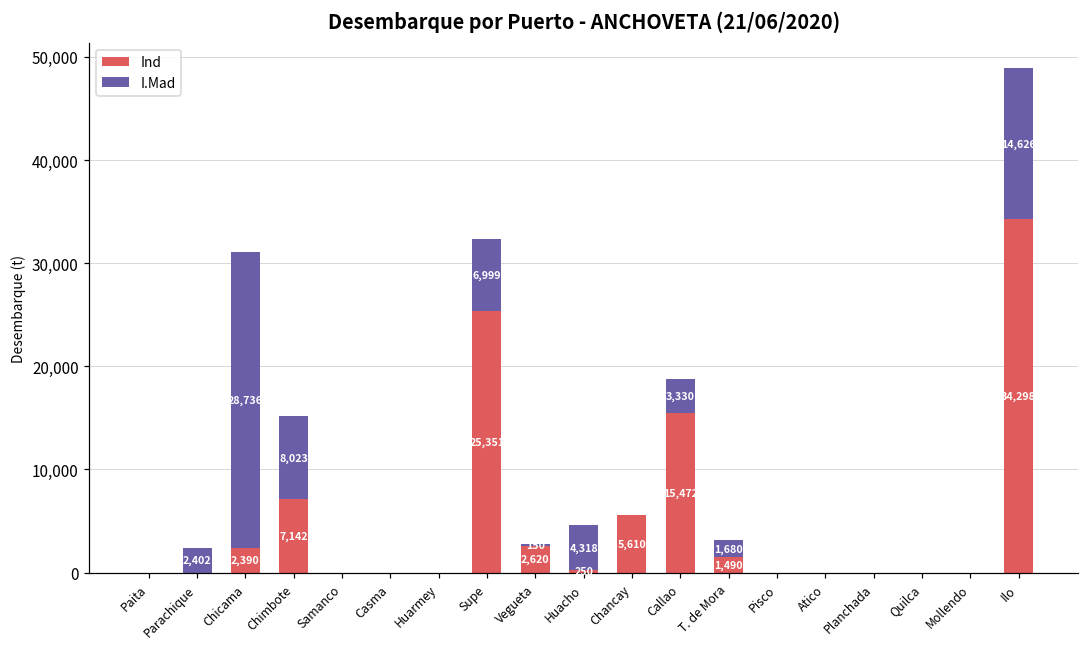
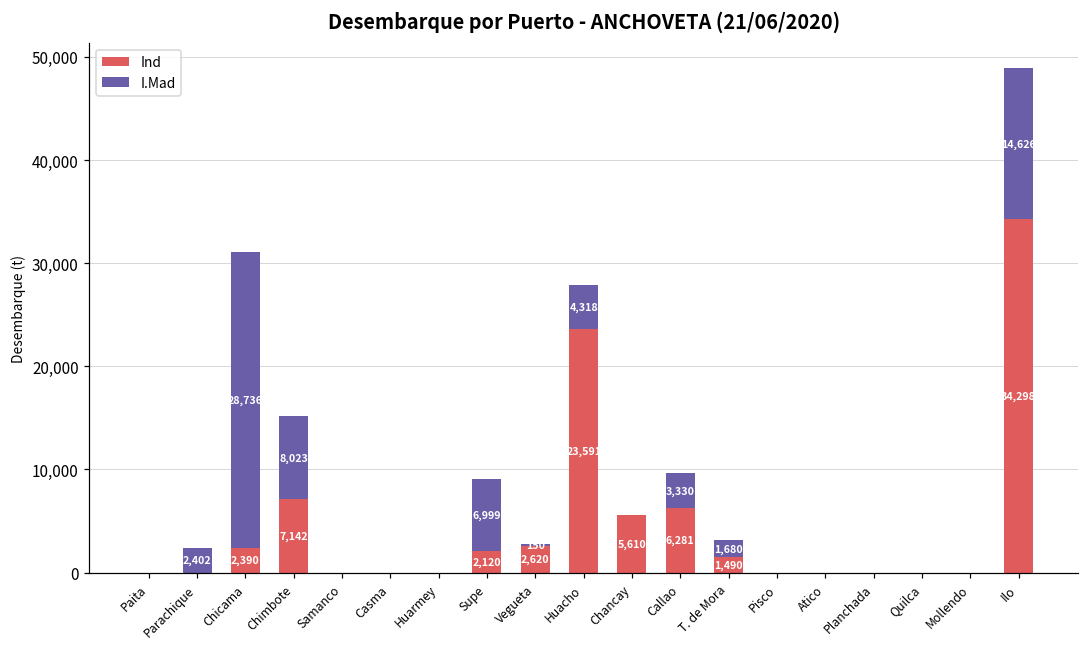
  {
    "Ind": {
      "Chicama": "2,390",
      "Chimbote": "7,142",
-     "Supe": "25,351",
+     "Supe": "2,120",
      "Vegueta": "2,620",
-     "Huacho": "250",
+     "Huacho": "23,591",
      "Chancay": "5,610",
-     "Callao": "15,472",
+     "Callao": "6,281",
      "T. de Mora": "1,490",
      "Ilo": "34,298"
    },
    "I.Mad": {
      "Parachique": "2,402",
      "Chicama": "28,736",
      "Chimbote": "8,023",
      "Supe": "6,999",
      "Vegueta": "150",
      "Huacho": "4,318",
      "Callao": "3,330",
      "T. de Mora": "1,680",
      "Ilo": "14,626"
    }
  }
